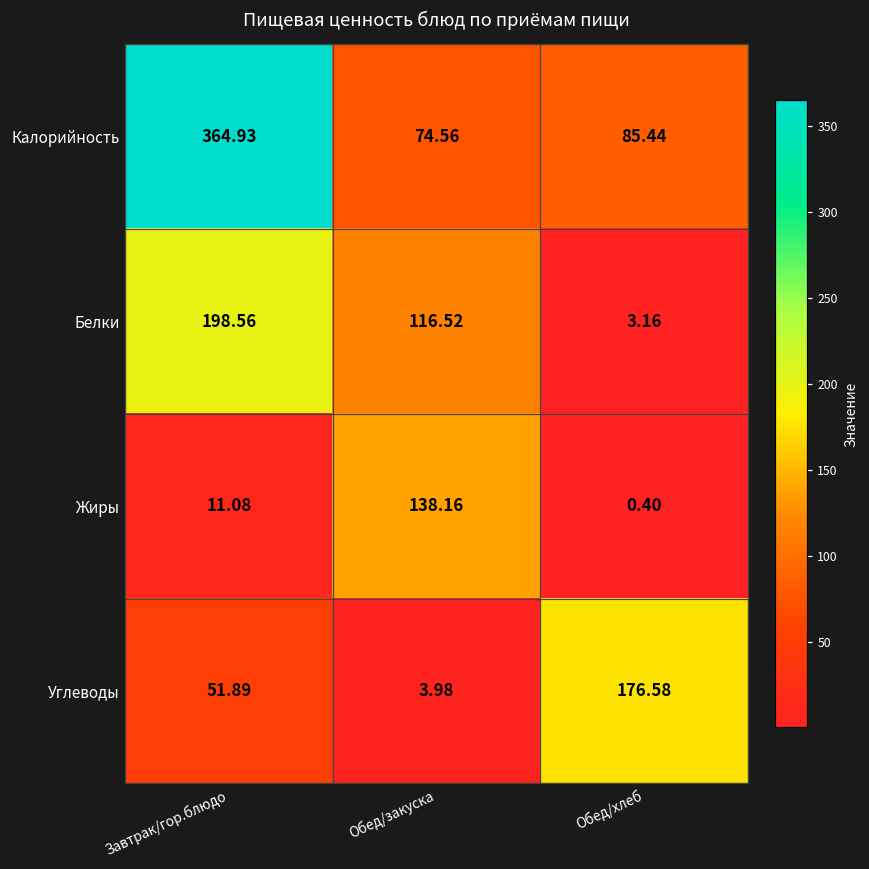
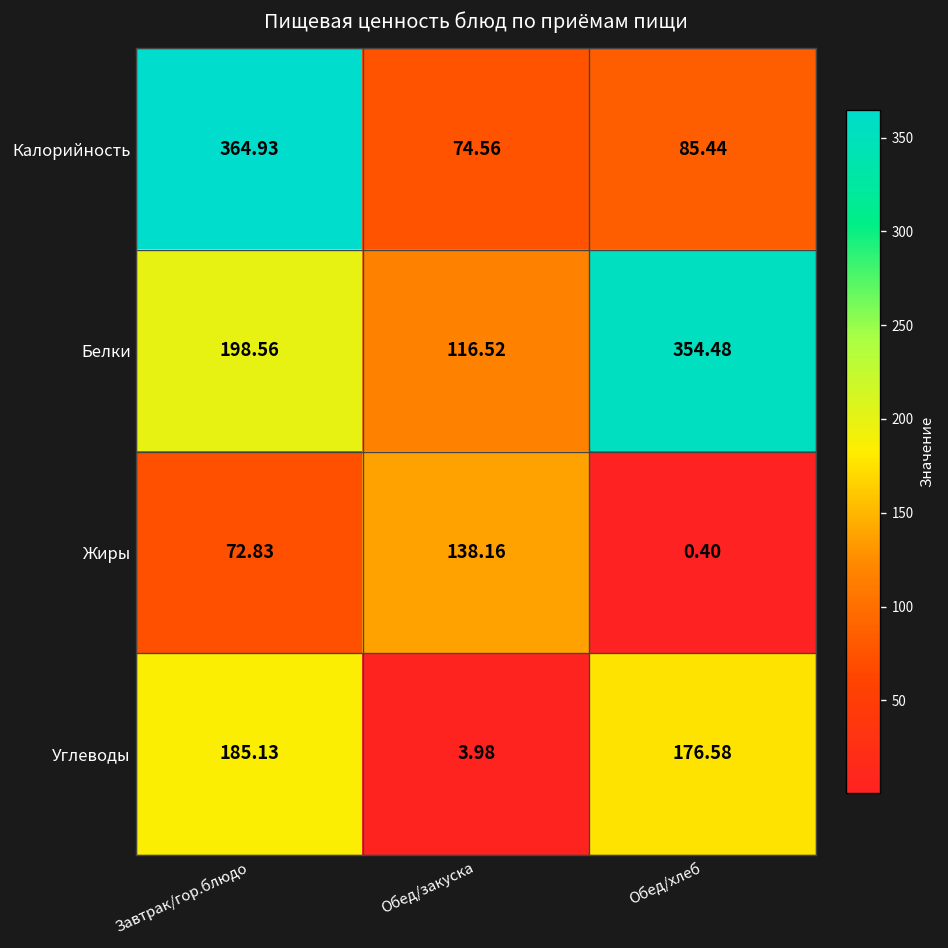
  {
    "Калорийность": {
      "Завтрак/гор.блюдо": 364.93,
      "Обед/закуска": 74.56,
      "Обед/хлеб": 85.44
    },
    "Белки": {
      "Завтрак/гор.блюдо": 198.56,
      "Обед/закуска": 116.52,
-     "Обед/хлеб": 3.16
+     "Обед/хлеб": 354.48
    },
    "Жиры": {
-     "Завтрак/гор.блюдо": 11.08,
+     "Завтрак/гор.блюдо": 72.83,
      "Обед/закуска": 138.16,
      "Обед/хлеб": 0.40
    },
    "Углеводы": {
-     "Завтрак/гор.блюдо": 51.89,
+     "Завтрак/гор.блюдо": 185.13,
      "Обед/закуска": 3.98,
      "Обед/хлеб": 176.58
    }
  }
